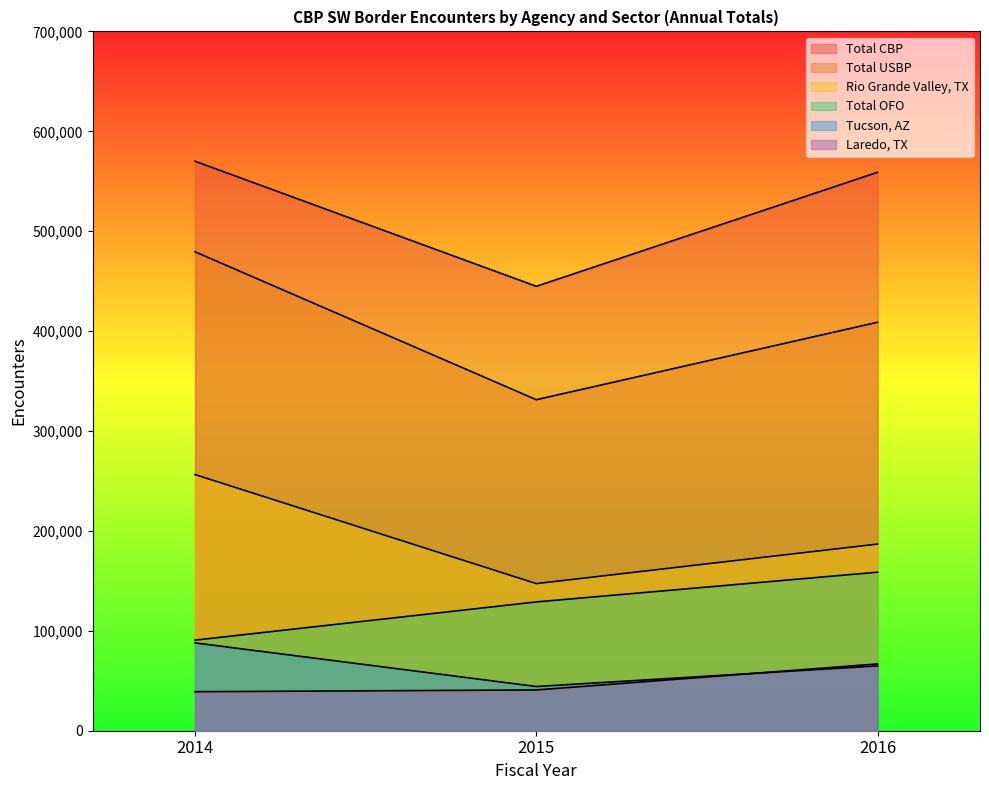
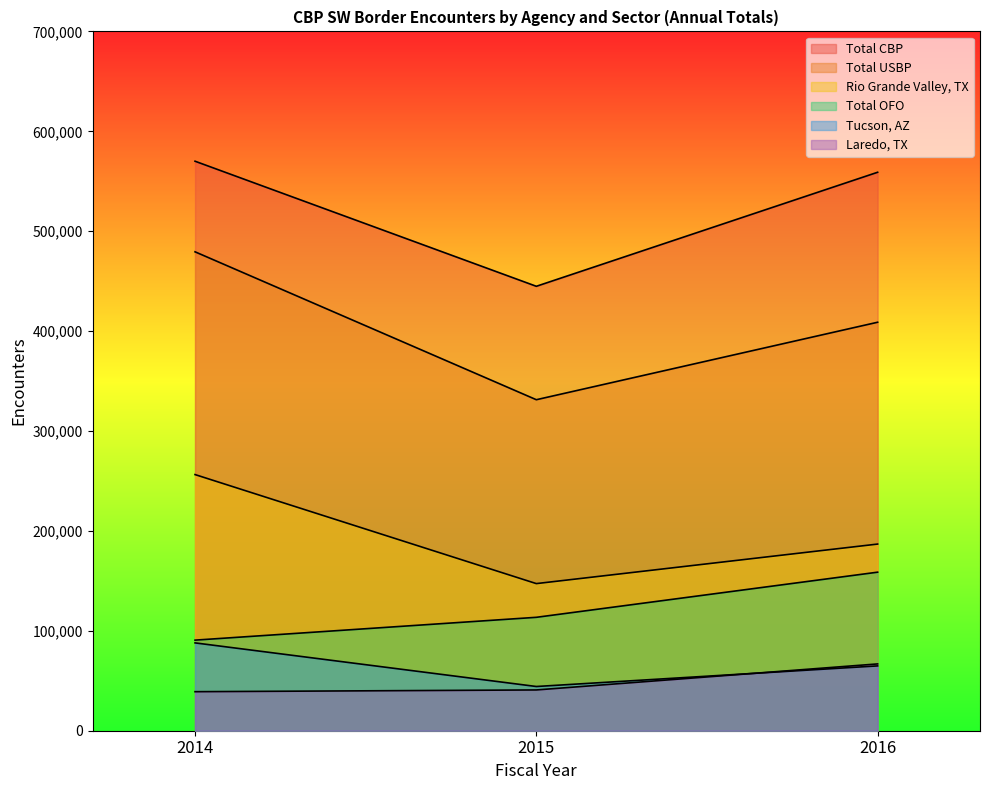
  {
    "Total OFO": {
      "2014": "90,000",
-     "2015": "130,000",
+     "2015": "110,000",
      "2016": "160,000"
    },
    "Tucson, AZ": {
      "2014": "90,000",
      "2015": "40,000"
    },
    "Laredo, TX": {
      "2014": "40,000",
      "2015": "40,000"
    }
  }
